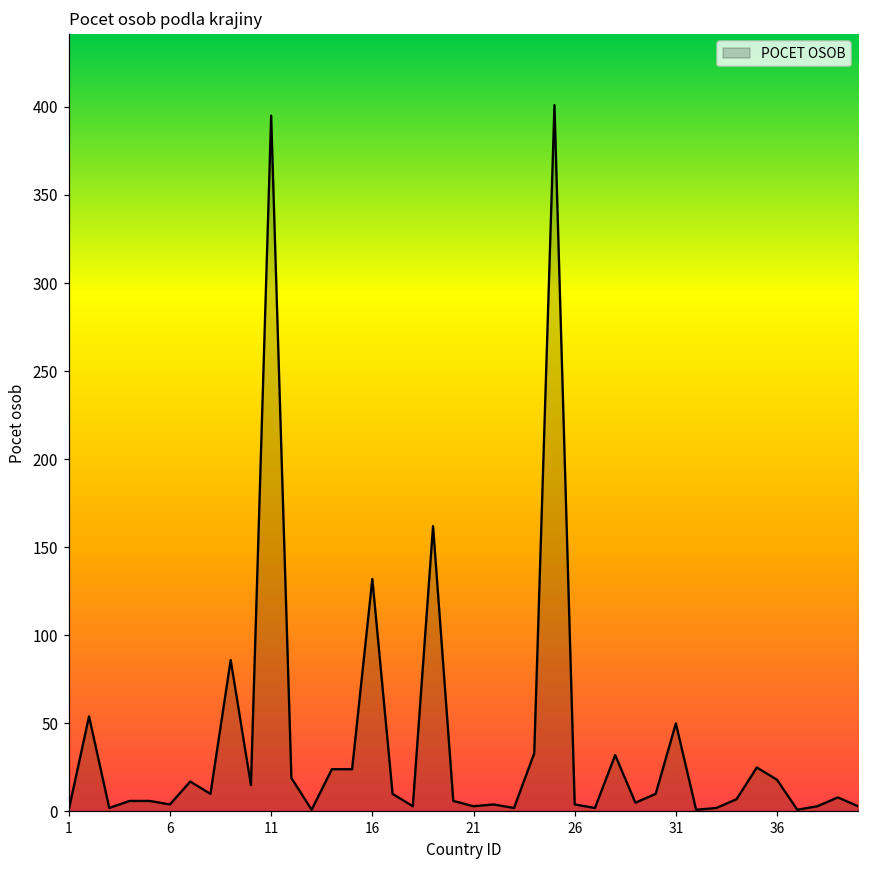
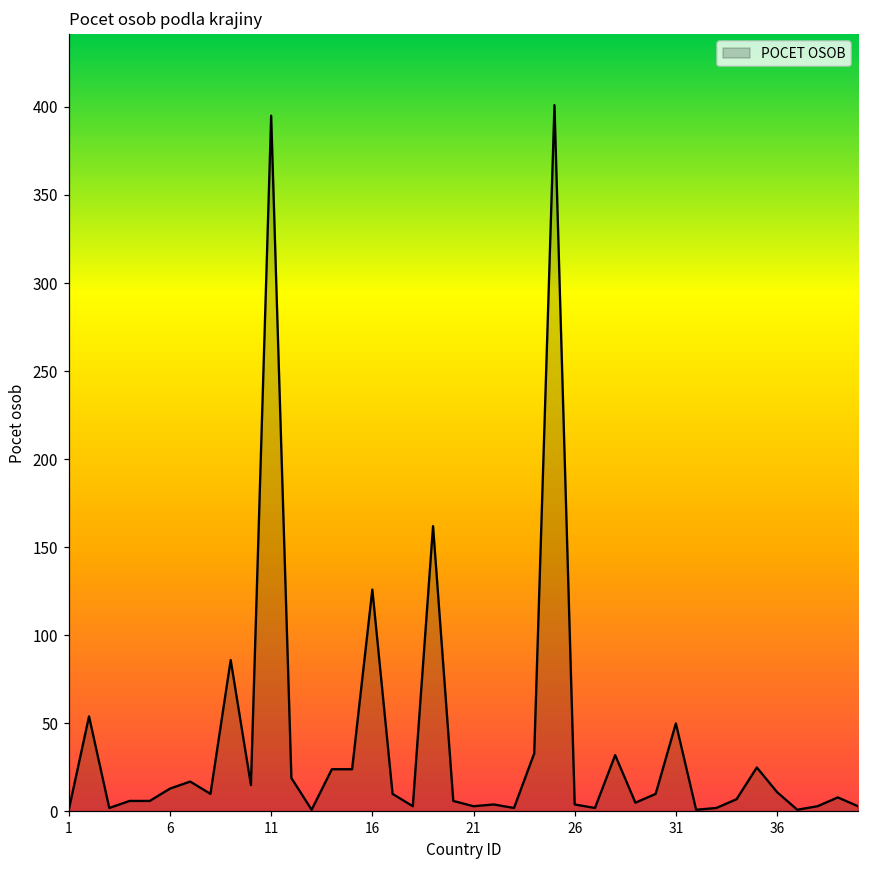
  {
    "1": 1,
-   "6": 4,
+   "6": 13,
    "11": 395,
-   "16": 132,
+   "16": 126,
    "21": 3,
    "26": 4,
    "31": 50,
-   "36": 18
+   "36": 11
  }
